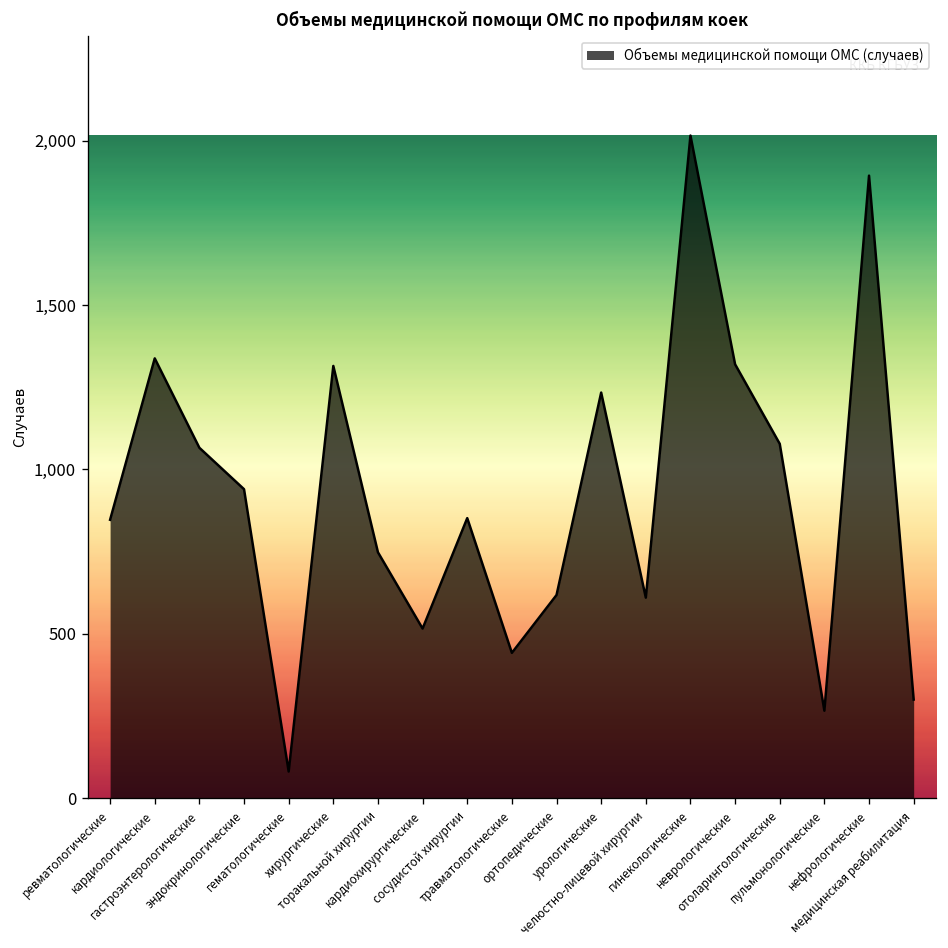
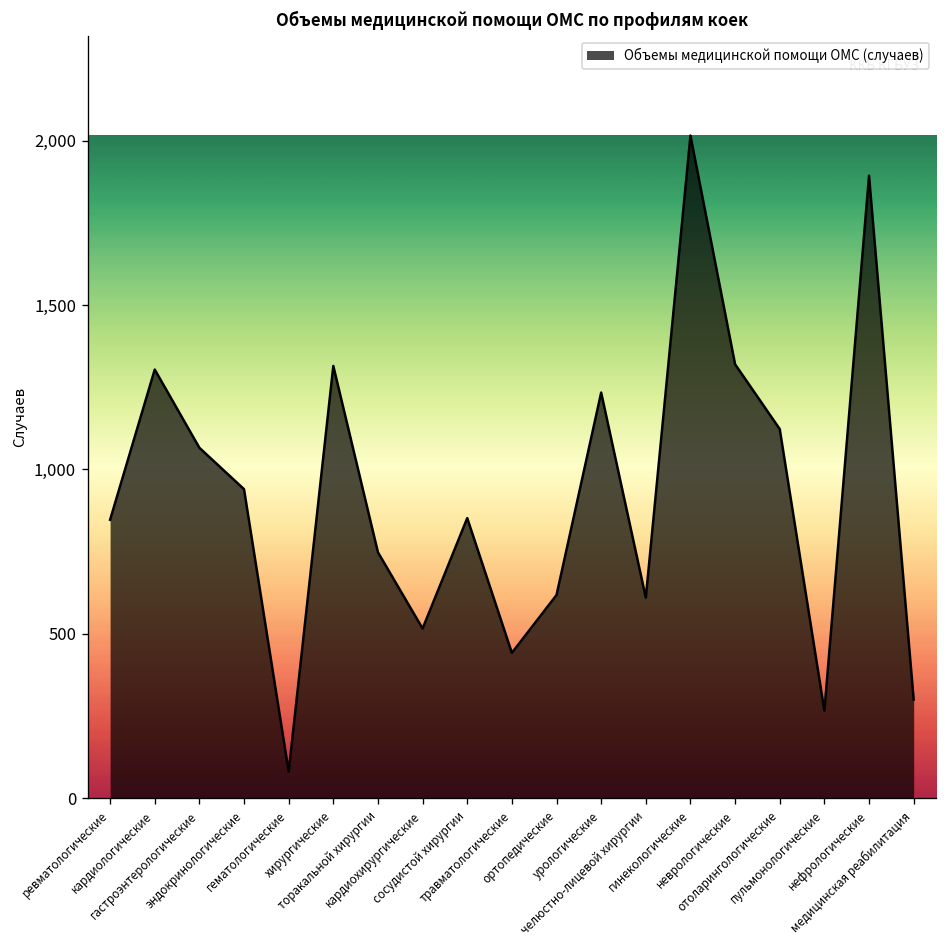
  {
    "ревматологические": "850",
-   "кардиологические": "1,340",
+   "кардиологические": "1,300",
    "гастроэнтерологические": "1,070",
    "эндокринологические": "940",
    "гематологические": "80",
    "хирургические": "1,320",
    "торакальной хирургии": "750",
    "кардиохирургические": "520",
    "сосудистой хирургии": "850",
    "травматологические": "440",
    "ортопедические": "620",
    "урологические": "1,230",
    "челюстно-лицевой хирургии": "610",
    "гинекологические": "2,020",
    "неврологические": "1,320",
-   "отоларингологические": "1,080",
+   "отоларингологические": "1,120",
    "пульмонологические": "270",
    "нефрологические": "1,890",
    "медицинская реабилитация": "300"
  }
